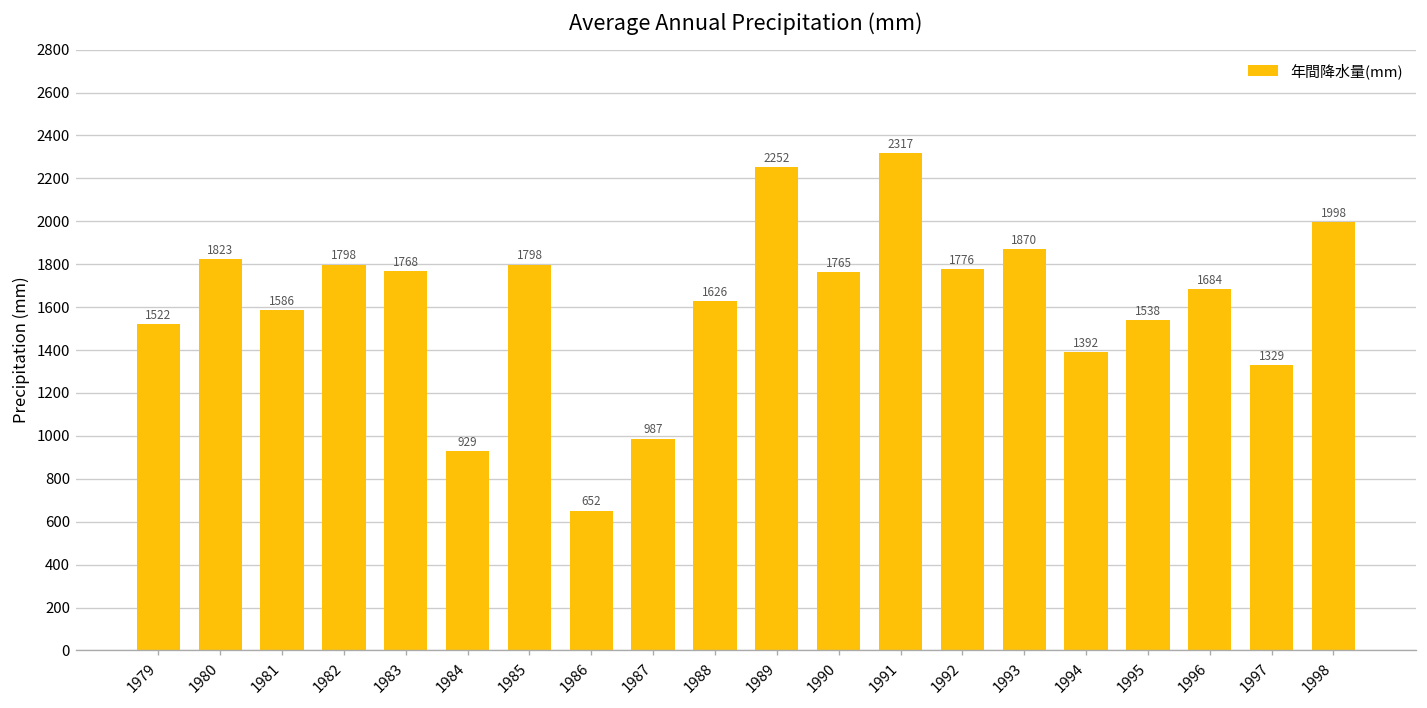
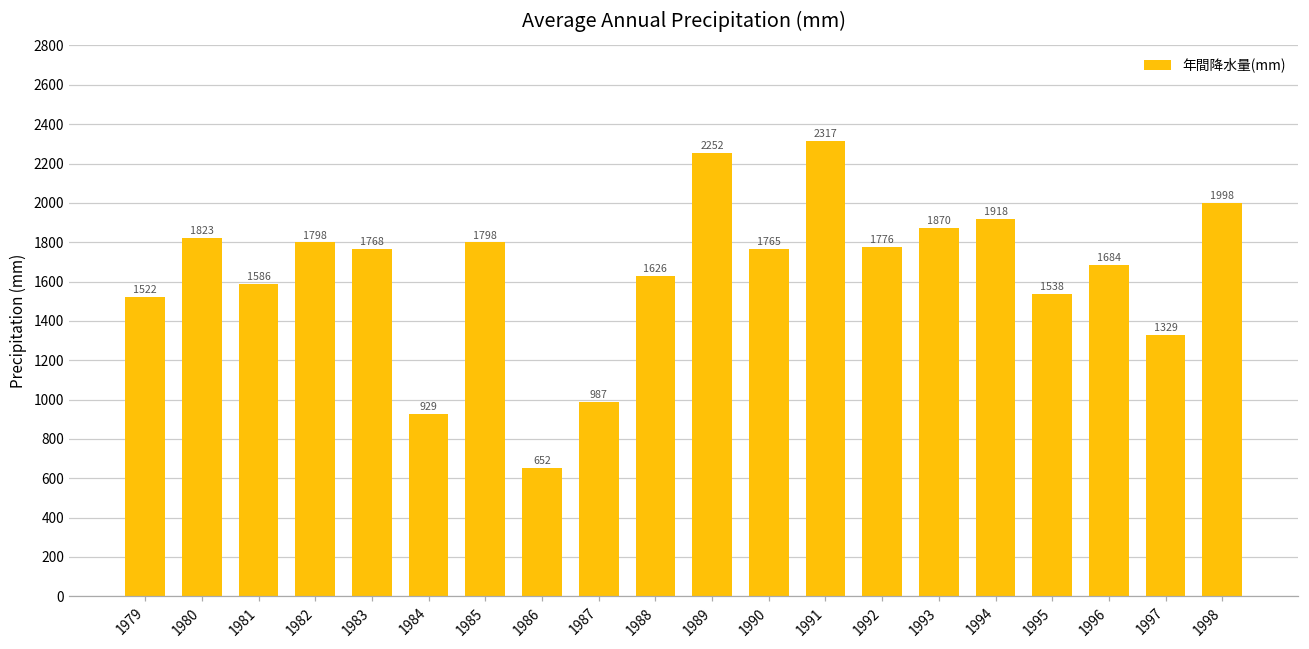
  {
    "1979": 1522,
    "1980": 1823,
    "1981": 1586,
    "1982": 1798,
    "1983": 1768,
    "1984": 929,
    "1985": 1798,
    "1986": 652,
    "1987": 987,
    "1988": 1626,
    "1989": 2252,
    "1990": 1765,
    "1991": 2317,
    "1992": 1776,
    "1993": 1870,
-   "1994": 1392,
+   "1994": 1918,
    "1995": 1538,
    "1996": 1684,
    "1997": 1329,
    "1998": 1998
  }
